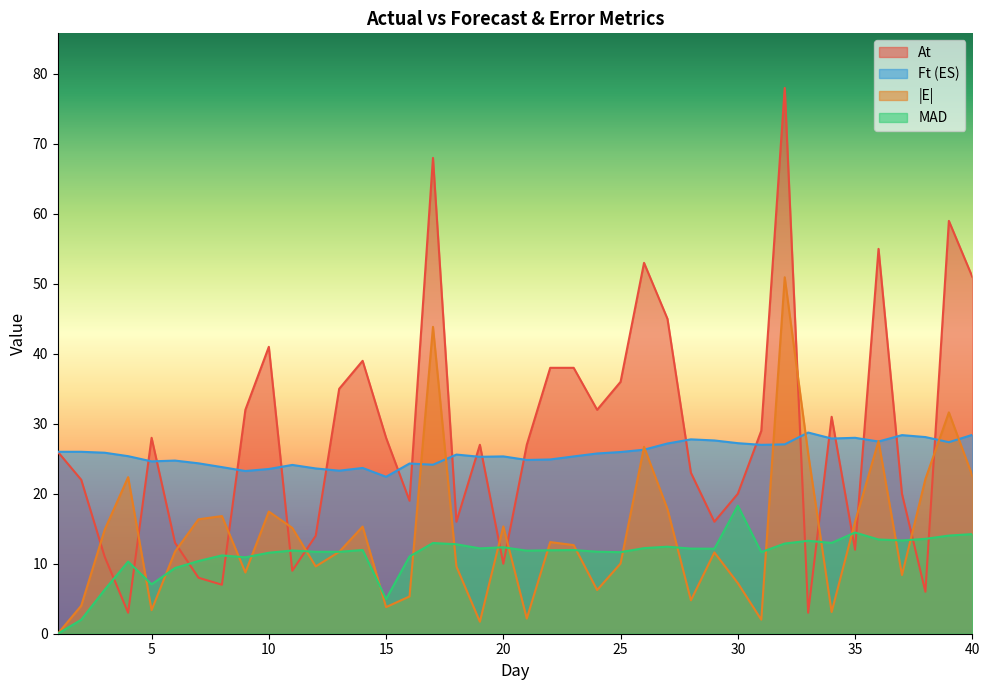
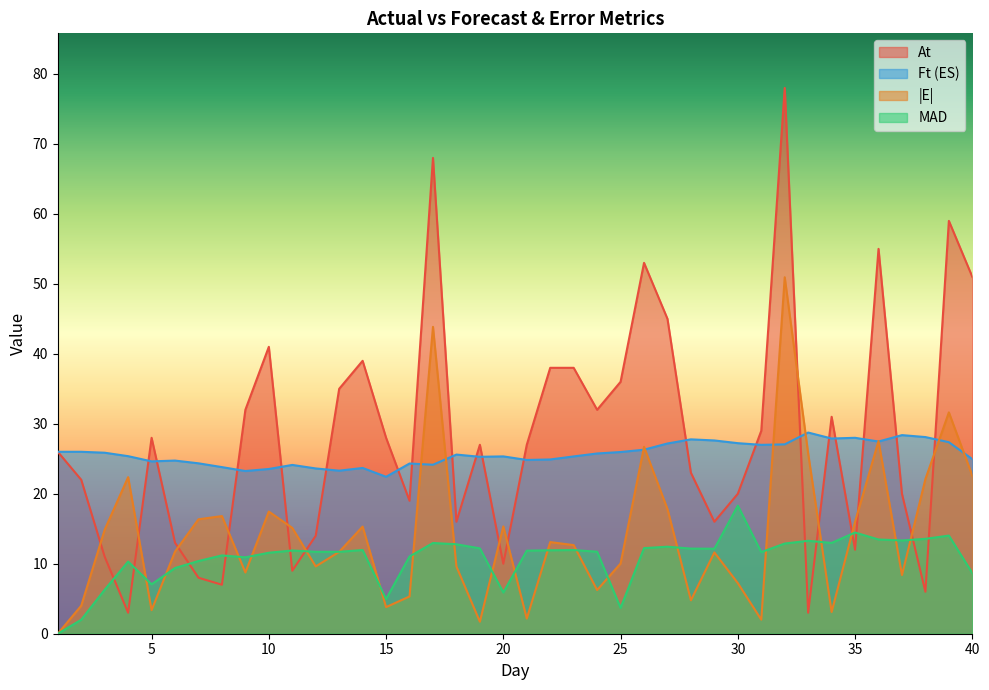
  {
    "Ft (ES)": {
      "5": 25,
      "10": 24,
      "15": 22,
      "20": 25,
      "25": 26,
      "30": 27,
      "35": 28,
-     "40": 28
+     "40": 25
    },
    "MAD": {
      "5": 7,
      "10": 12,
      "15": 5,
-     "20": 12,
-     "25": 12,
+     "20": 6,
+     "25": 4,
      "30": 18,
      "35": 14,
-     "40": 14
+     "40": 9
    }
  }
